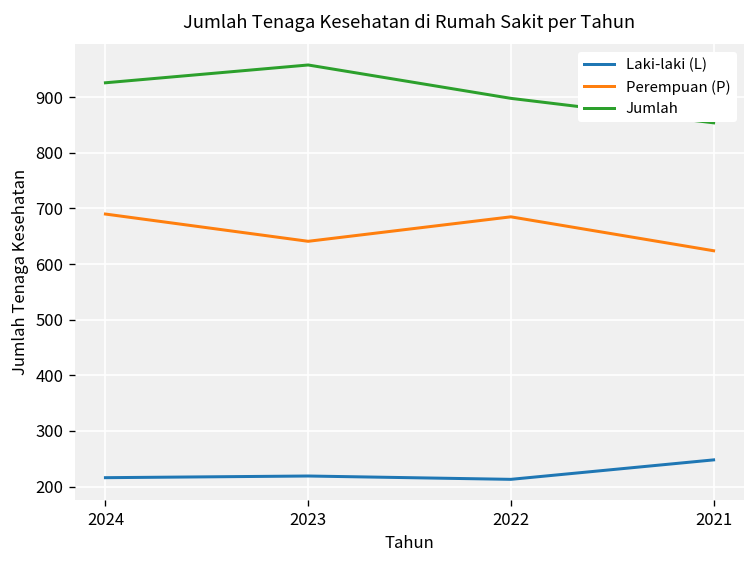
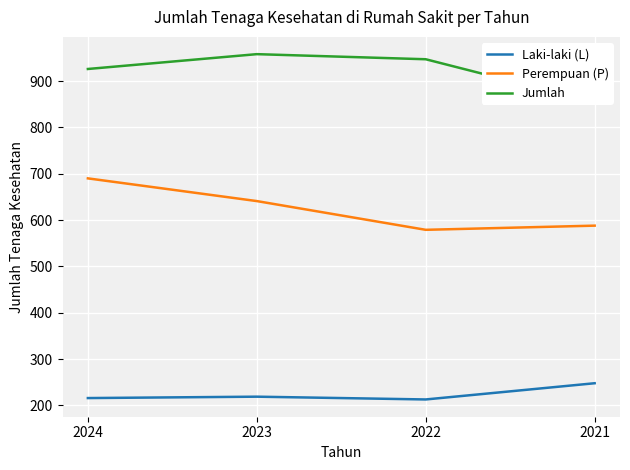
  {
    "Laki-laki (L)": {
      "2024": 220,
      "2023": 220,
      "2022": 210,
      "2021": 250
    },
    "Perempuan (P)": {
      "2024": 690,
      "2023": 640,
-     "2022": 690,
-     "2021": 620
+     "2022": 580,
+     "2021": 590
    },
    "Jumlah": {
      "2024": 930,
      "2023": 960,
-     "2022": 900
+     "2022": 950
    }
  }
